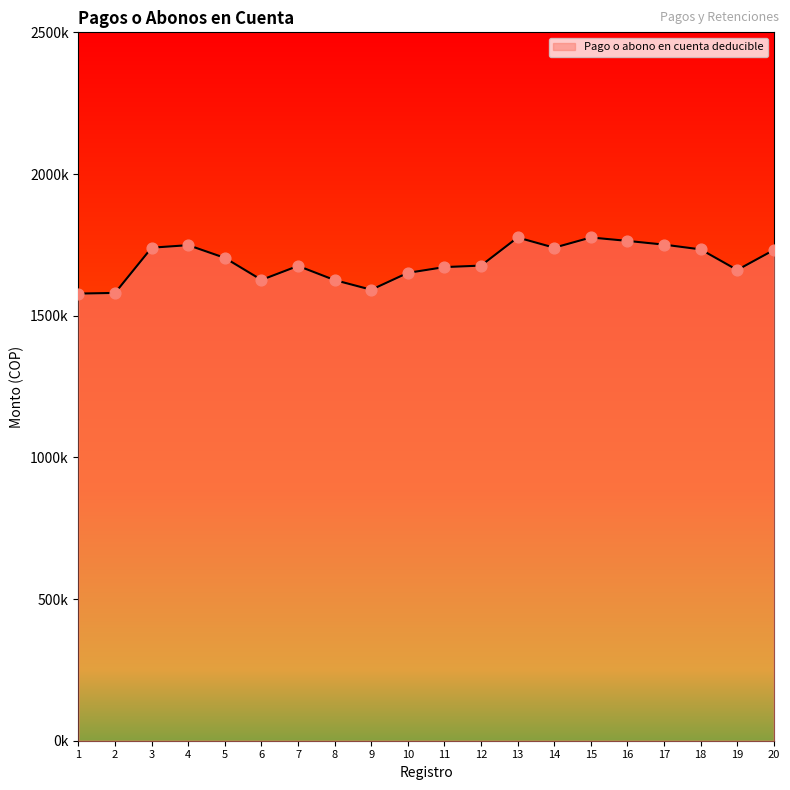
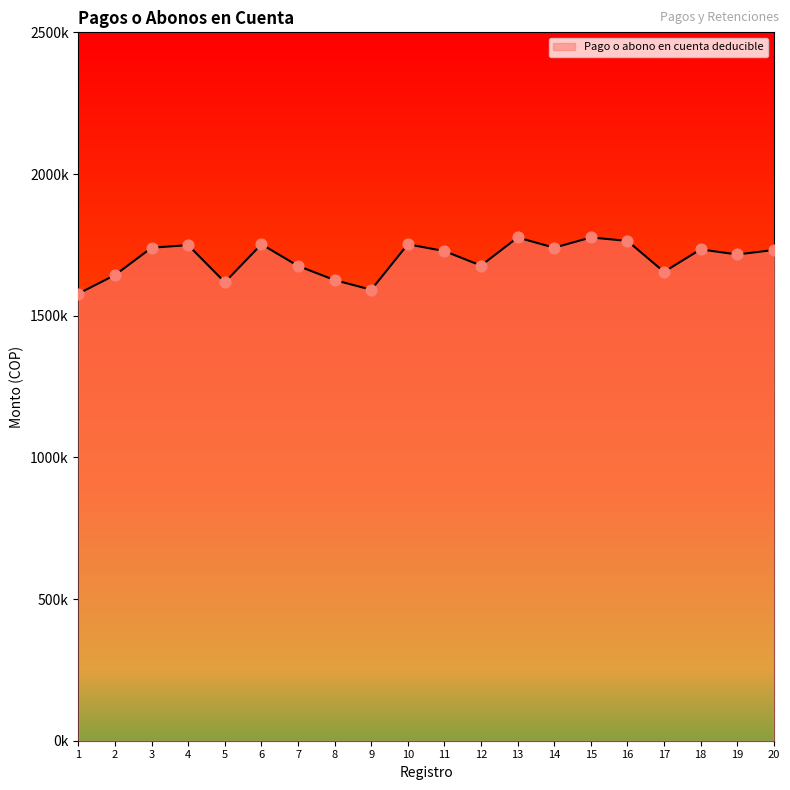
  {
    "1": 1580000,
-   "2": 1580000,
+   "2": 1640000,
    "3": 1740000,
    "4": 1750000,
-   "5": 1700000,
-   "6": 1630000,
+   "5": 1620000,
+   "6": 1750000,
    "7": 1680000,
    "8": 1630000,
    "9": 1590000,
-   "10": 1650000,
-   "11": 1670000,
+   "10": 1750000,
+   "11": 1730000,
    "12": 1680000,
    "13": 1780000,
    "14": 1740000,
    "15": 1780000,
    "16": 1760000,
-   "17": 1750000,
+   "17": 1650000,
    "18": 1730000,
-   "19": 1660000,
+   "19": 1720000,
    "20": 1730000
  }
